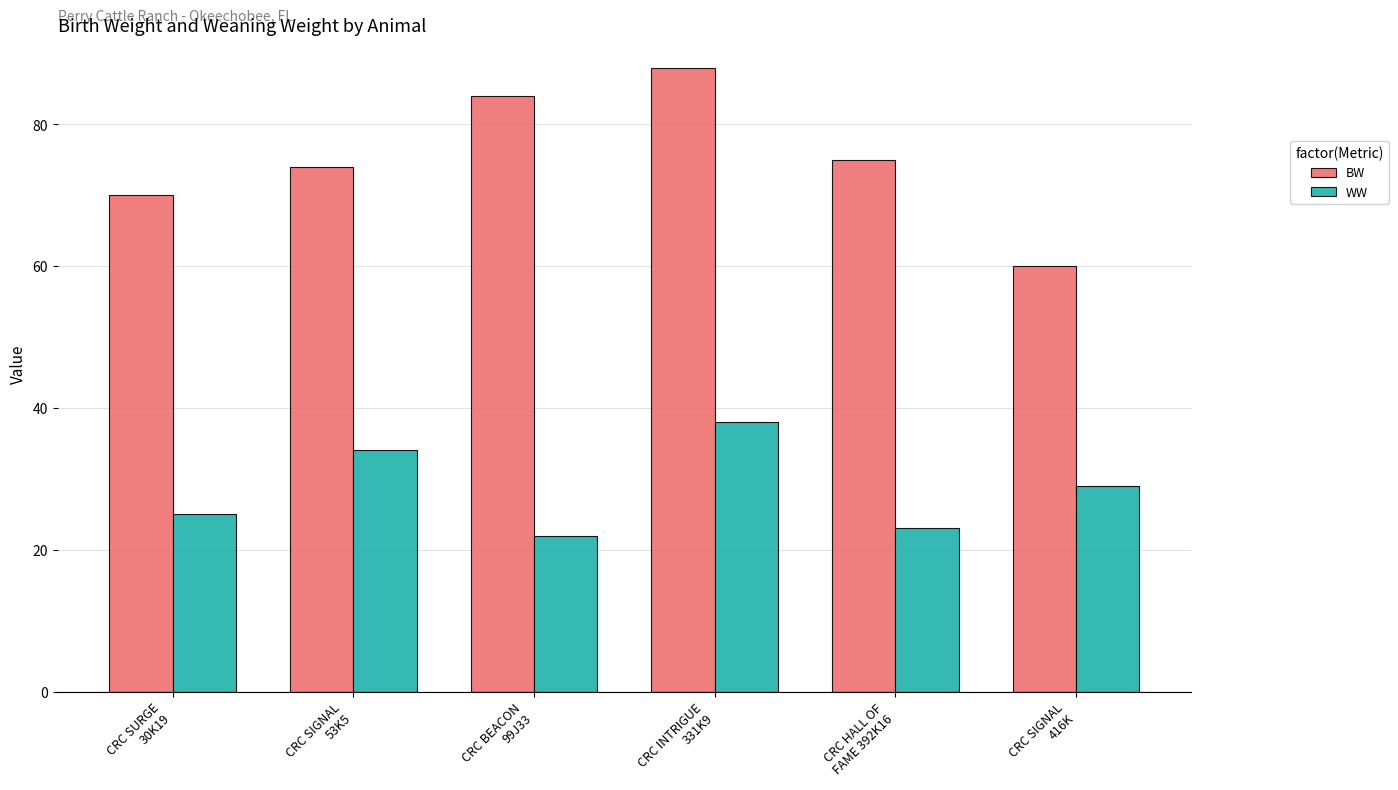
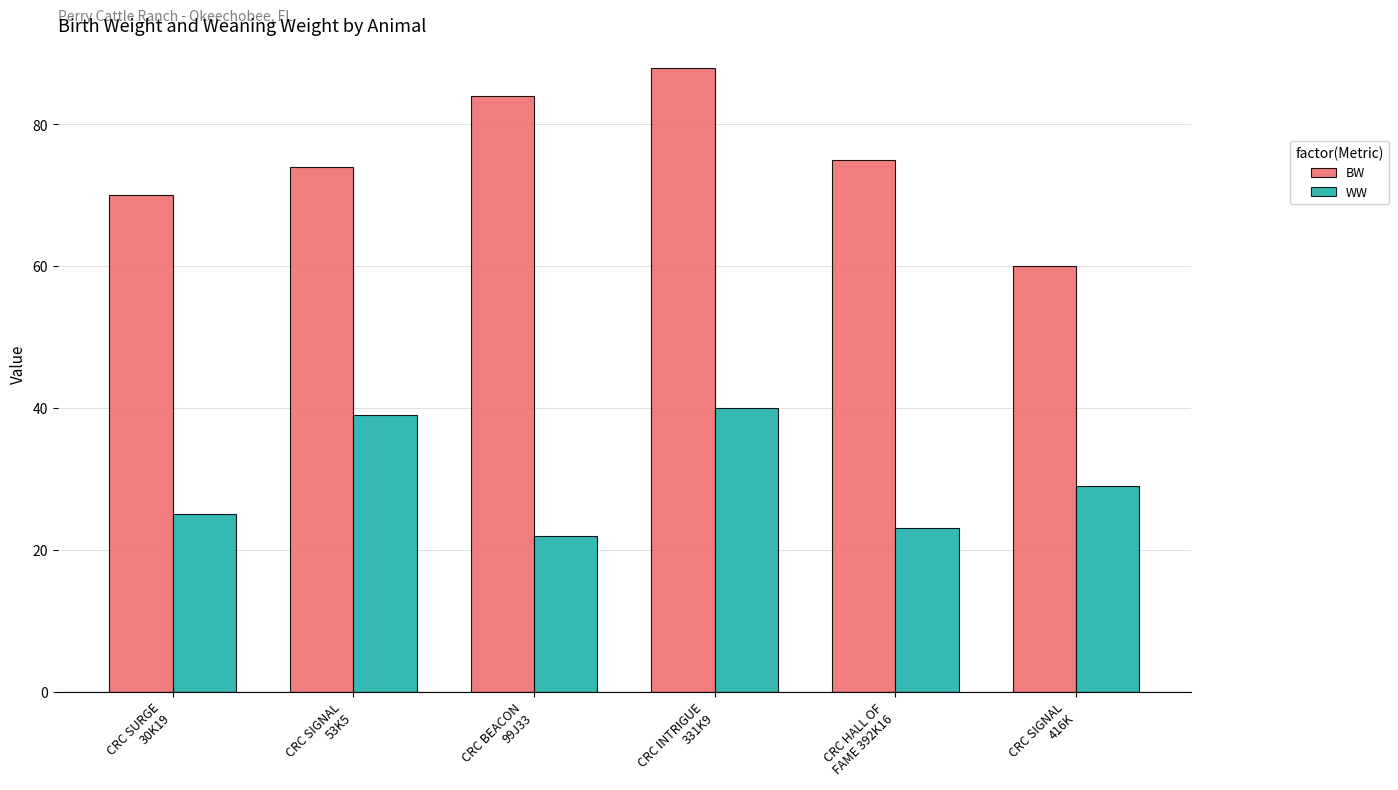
  {
    "BW": {
      "CRC SURGE 30K19": 70,
      "CRC SIGNAL 53K5": 74,
      "CRC BEACON 99J33": 84,
      "CRC INTRIGUE 331K9": 88,
      "CRC HALL OF FAME 392K16": 75,
      "CRC SIGNAL 416K": 60
    },
    "WW": {
      "CRC SURGE 30K19": 25,
-     "CRC SIGNAL 53K5": 34,
+     "CRC SIGNAL 53K5": 39,
      "CRC BEACON 99J33": 22,
-     "CRC INTRIGUE 331K9": 38,
+     "CRC INTRIGUE 331K9": 40,
      "CRC HALL OF FAME 392K16": 23,
      "CRC SIGNAL 416K": 29
    }
  }
